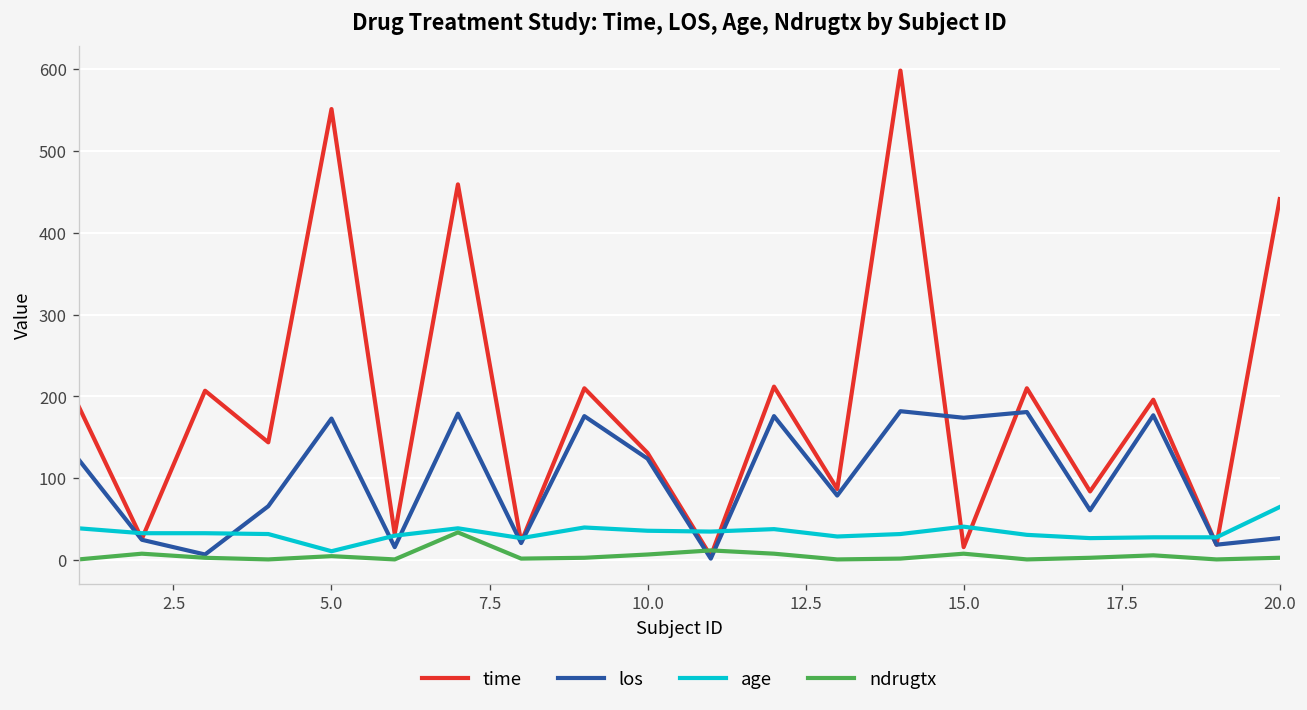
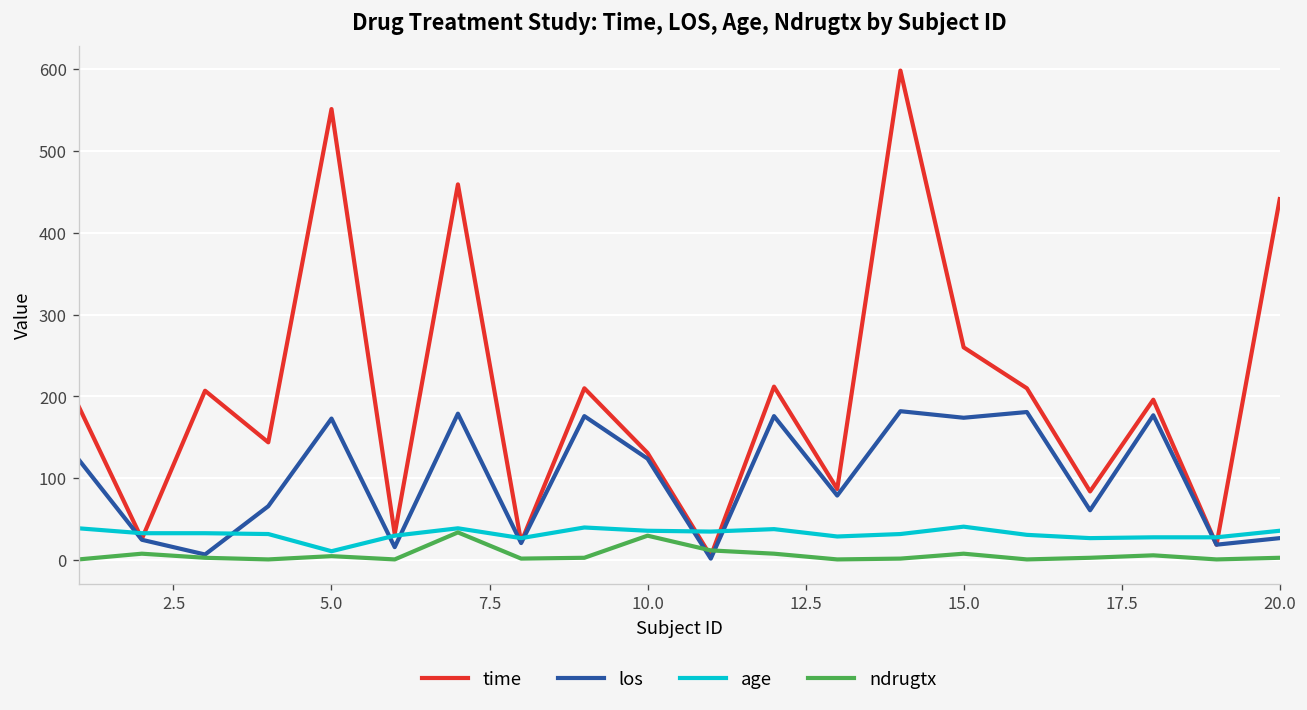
  {
    "time": {
      "5.0": 550,
      "10.0": 130,
-     "15.0": 20,
+     "15.0": 260,
      "20.0": 440
    },
    "los": {
      "5.0": 170,
      "10.0": 120,
      "15.0": 170,
      "20.0": 30
    },
    "age": {
      "5.0": 10,
      "10.0": 40,
      "15.0": 40,
-     "20.0": 70
+     "20.0": 40
    },
    "ndrugtx": {
      "5.0": 10,
-     "10.0": 10,
+     "10.0": 30,
      "15.0": 10,
      "20.0": 0
    }
  }
